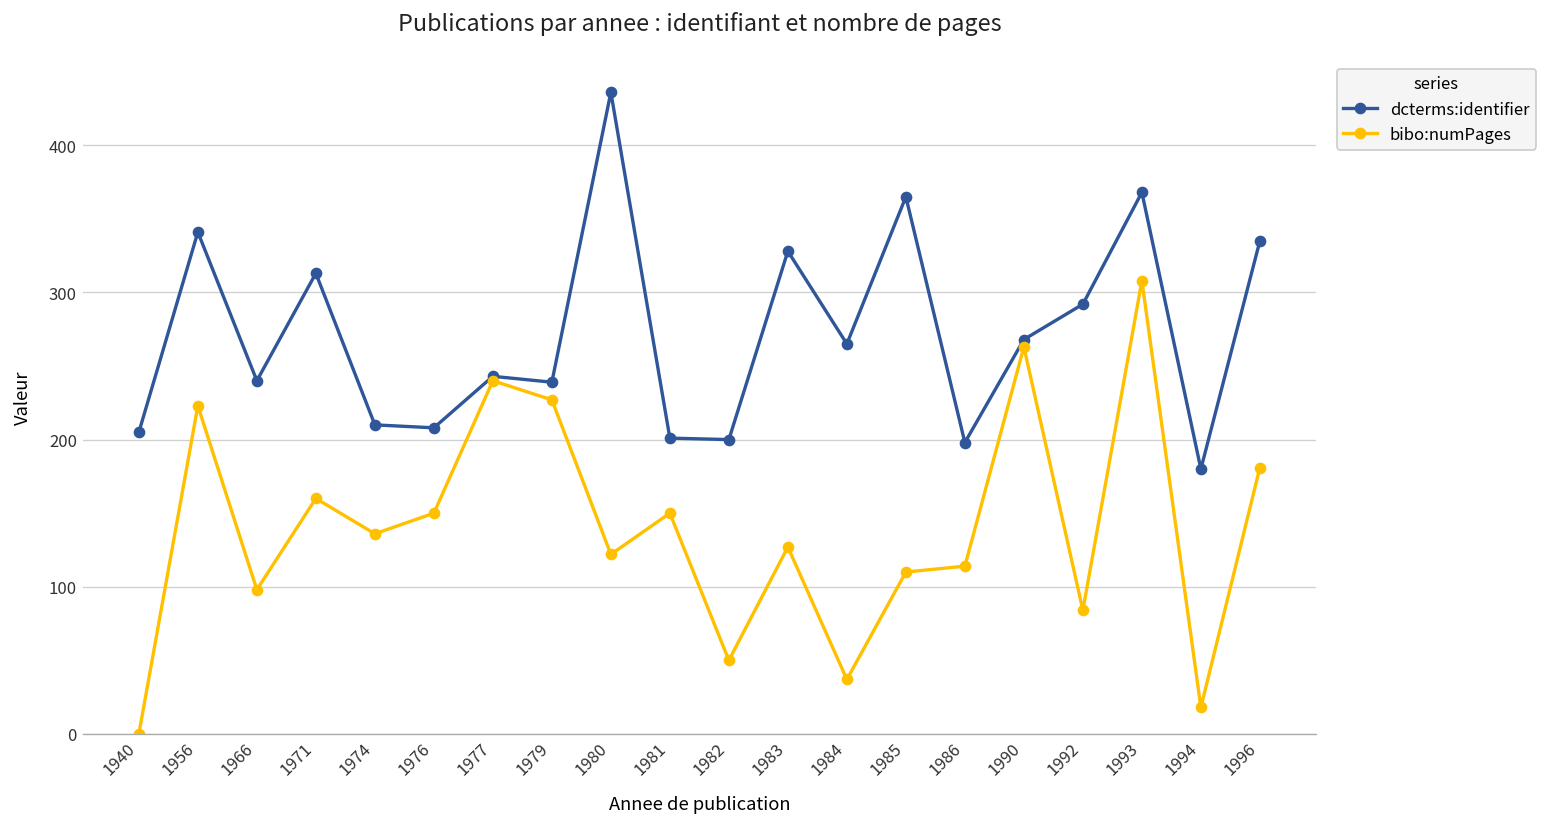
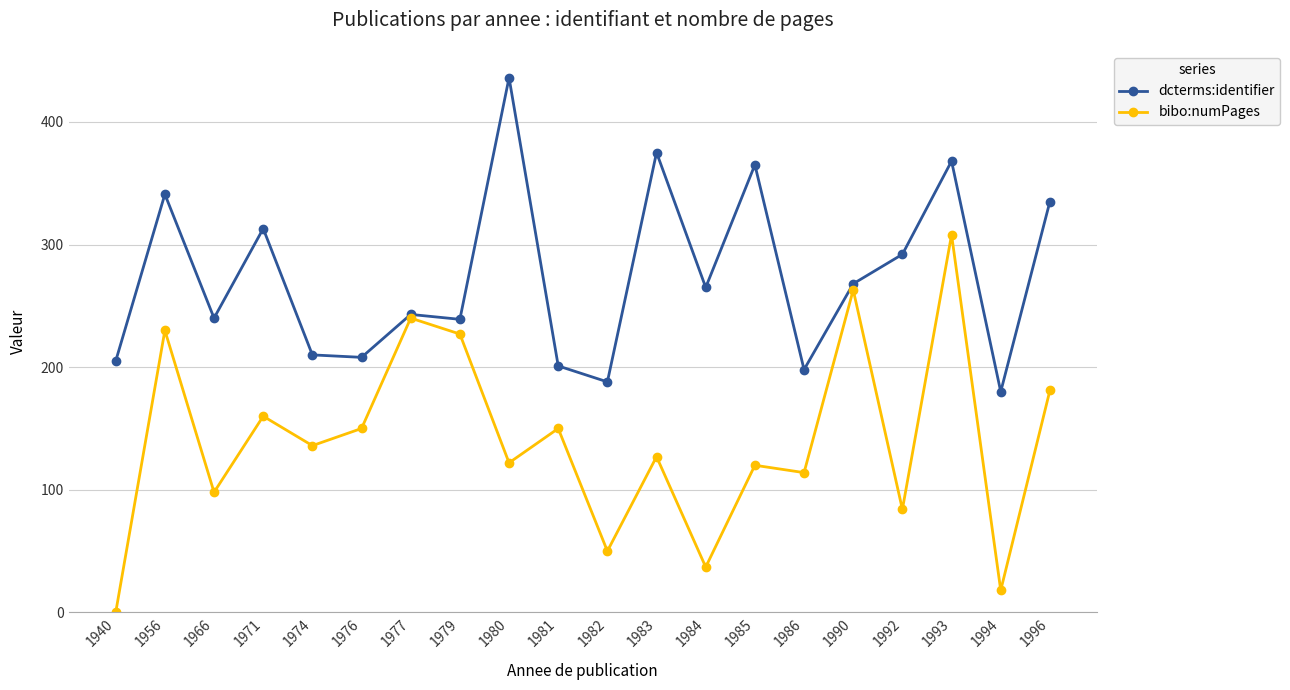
  {
    "dcterms:identifier": {
      "1940": 205,
      "1956": 341,
      "1966": 240,
      "1971": 313,
      "1974": 210,
      "1976": 208,
      "1977": 243,
      "1979": 239,
      "1980": 436,
      "1981": 201,
-     "1982": 200,
-     "1983": 328,
+     "1982": 188,
+     "1983": 375,
      "1984": 265,
      "1985": 365,
      "1986": 198,
      "1990": 268,
      "1992": 292,
      "1993": 368,
      "1994": 180,
      "1996": 335
    },
    "bibo:numPages": {
      "1940": 0,
-     "1956": 223,
+     "1956": 230,
      "1966": 98,
      "1971": 160,
      "1974": 136,
      "1976": 150,
      "1977": 240,
      "1979": 227,
      "1980": 122,
      "1981": 150,
      "1982": 50,
      "1983": 127,
      "1984": 37,
-     "1985": 110,
+     "1985": 120,
      "1986": 114,
      "1990": 263,
      "1992": 84,
      "1993": 308,
      "1994": 18,
      "1996": 181
    }
  }
